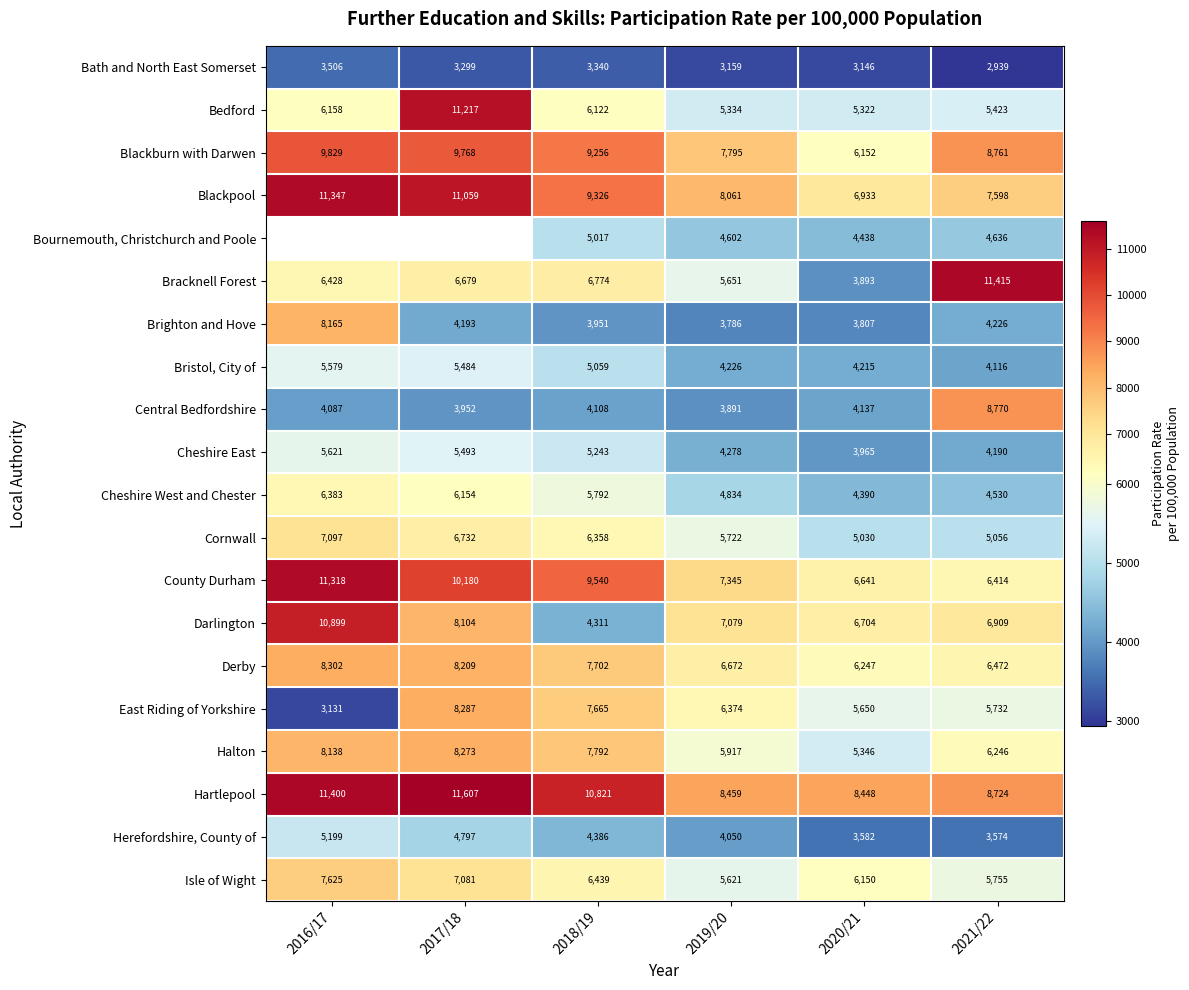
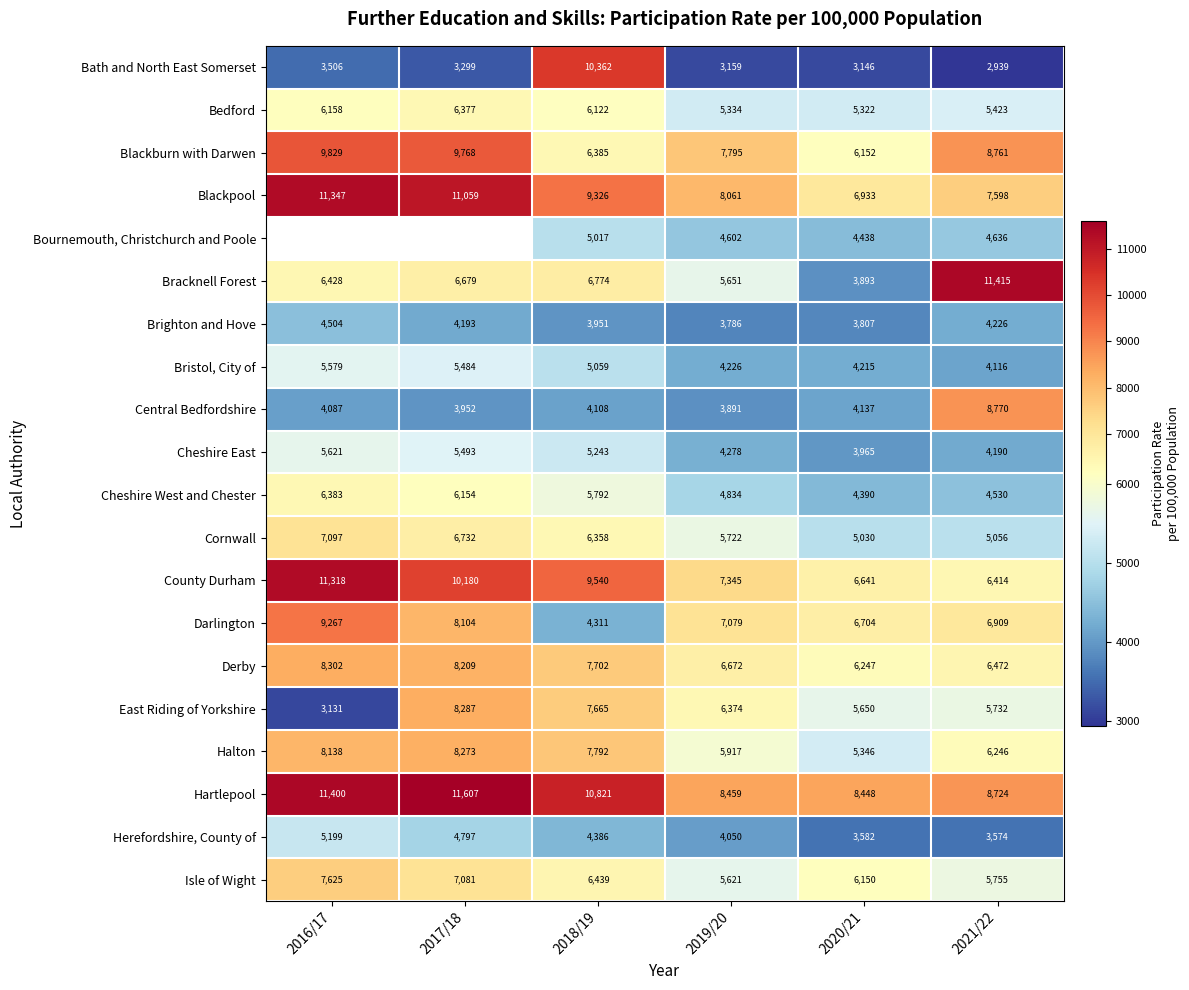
  {
    "Bath and North East Somerset": {
      "2016/17": "3,506",
      "2017/18": "3,299",
-     "2018/19": "3,340",
+     "2018/19": "10,362",
      "2019/20": "3,159",
      "2020/21": "3,146",
      "2021/22": "2,939"
    },
    "Bedford": {
      "2016/17": "6,158",
-     "2017/18": "11,217",
+     "2017/18": "6,377",
      "2018/19": "6,122",
      "2019/20": "5,334",
      "2020/21": "5,322",
      "2021/22": "5,423"
    },
    "Blackburn with Darwen": {
      "2016/17": "9,829",
      "2017/18": "9,768",
-     "2018/19": "9,256",
+     "2018/19": "6,385",
      "2019/20": "7,795",
      "2020/21": "6,152",
      "2021/22": "8,761"
    },
    "Blackpool": {
      "2016/17": "11,347",
      "2017/18": "11,059",
      "2018/19": "9,326",
      "2019/20": "8,061",
      "2020/21": "6,933",
      "2021/22": "7,598"
    },
    "Bournemouth, Christchurch and Poole": {
      "2018/19": "5,017",
      "2019/20": "4,602",
      "2020/21": "4,438",
      "2021/22": "4,636"
    },
    "Bracknell Forest": {
      "2016/17": "6,428",
      "2017/18": "6,679",
      "2018/19": "6,774",
      "2019/20": "5,651",
      "2020/21": "3,893",
      "2021/22": "11,415"
    },
    "Brighton and Hove": {
-     "2016/17": "8,165",
+     "2016/17": "4,504",
      "2017/18": "4,193",
      "2018/19": "3,951",
      "2019/20": "3,786",
      "2020/21": "3,807",
      "2021/22": "4,226"
    },
    "Bristol, City of": {
      "2016/17": "5,579",
      "2017/18": "5,484",
      "2018/19": "5,059",
      "2019/20": "4,226",
      "2020/21": "4,215",
      "2021/22": "4,116"
    },
    "Central Bedfordshire": {
      "2016/17": "4,087",
      "2017/18": "3,952",
      "2018/19": "4,108",
      "2019/20": "3,891",
      "2020/21": "4,137",
      "2021/22": "8,770"
    },
    "Cheshire East": {
      "2016/17": "5,621",
      "2017/18": "5,493",
      "2018/19": "5,243",
      "2019/20": "4,278",
      "2020/21": "3,965",
      "2021/22": "4,190"
    },
    "Cheshire West and Chester": {
      "2016/17": "6,383",
      "2017/18": "6,154",
      "2018/19": "5,792",
      "2019/20": "4,834",
      "2020/21": "4,390",
      "2021/22": "4,530"
    },
    "Cornwall": {
      "2016/17": "7,097",
      "2017/18": "6,732",
      "2018/19": "6,358",
      "2019/20": "5,722",
      "2020/21": "5,030",
      "2021/22": "5,056"
    },
    "County Durham": {
      "2016/17": "11,318",
      "2017/18": "10,180",
      "2018/19": "9,540",
      "2019/20": "7,345",
      "2020/21": "6,641",
      "2021/22": "6,414"
    },
    "Darlington": {
-     "2016/17": "10,899",
+     "2016/17": "9,267",
      "2017/18": "8,104",
      "2018/19": "4,311",
      "2019/20": "7,079",
      "2020/21": "6,704",
      "2021/22": "6,909"
    },
    "Derby": {
      "2016/17": "8,302",
      "2017/18": "8,209",
      "2018/19": "7,702",
      "2019/20": "6,672",
      "2020/21": "6,247",
      "2021/22": "6,472"
    },
    "East Riding of Yorkshire": {
      "2016/17": "3,131",
      "2017/18": "8,287",
      "2018/19": "7,665",
      "2019/20": "6,374",
      "2020/21": "5,650",
      "2021/22": "5,732"
    },
    "Halton": {
      "2016/17": "8,138",
      "2017/18": "8,273",
      "2018/19": "7,792",
      "2019/20": "5,917",
      "2020/21": "5,346",
      "2021/22": "6,246"
    },
    "Hartlepool": {
      "2016/17": "11,400",
      "2017/18": "11,607",
      "2018/19": "10,821",
      "2019/20": "8,459",
      "2020/21": "8,448",
      "2021/22": "8,724"
    },
    "Herefordshire, County of": {
      "2016/17": "5,199",
      "2017/18": "4,797",
      "2018/19": "4,386",
      "2019/20": "4,050",
      "2020/21": "3,582",
      "2021/22": "3,574"
    },
    "Isle of Wight": {
      "2016/17": "7,625",
      "2017/18": "7,081",
      "2018/19": "6,439",
      "2019/20": "5,621",
      "2020/21": "6,150",
      "2021/22": "5,755"
    }
  }
